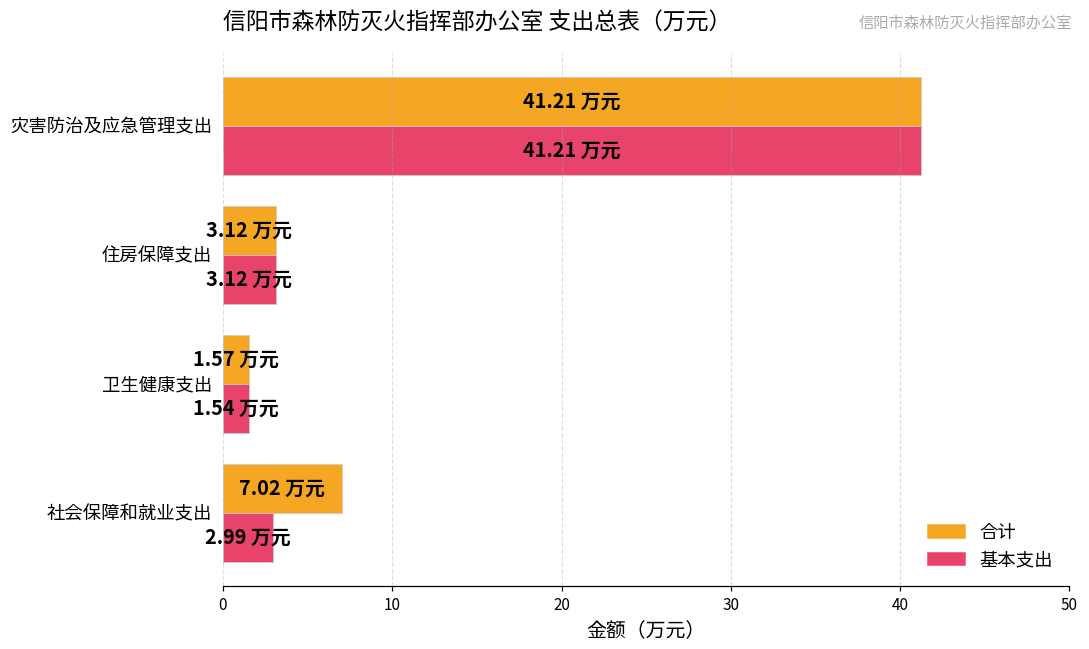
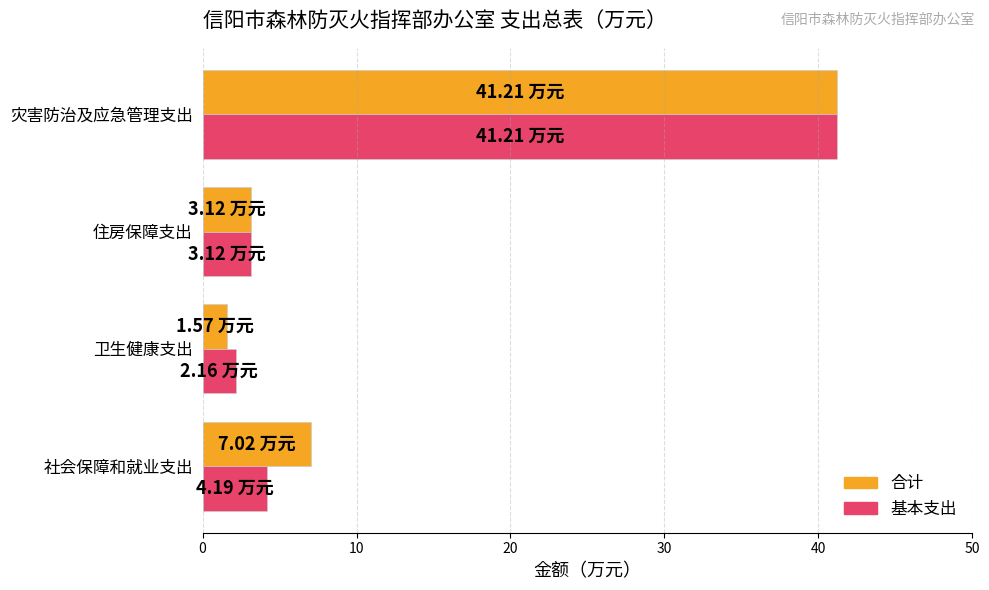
  {
    "合计": {
      "灾害防治及应急管理支出": 41.21,
      "住房保障支出": 3.12,
      "卫生健康支出": 1.57,
      "社会保障和就业支出": 7.02
    },
    "基本支出": {
      "灾害防治及应急管理支出": 41.21,
      "住房保障支出": 3.12,
-     "卫生健康支出": 1.54,
-     "社会保障和就业支出": 2.99
+     "卫生健康支出": 2.16,
+     "社会保障和就业支出": 4.19
    }
  }
